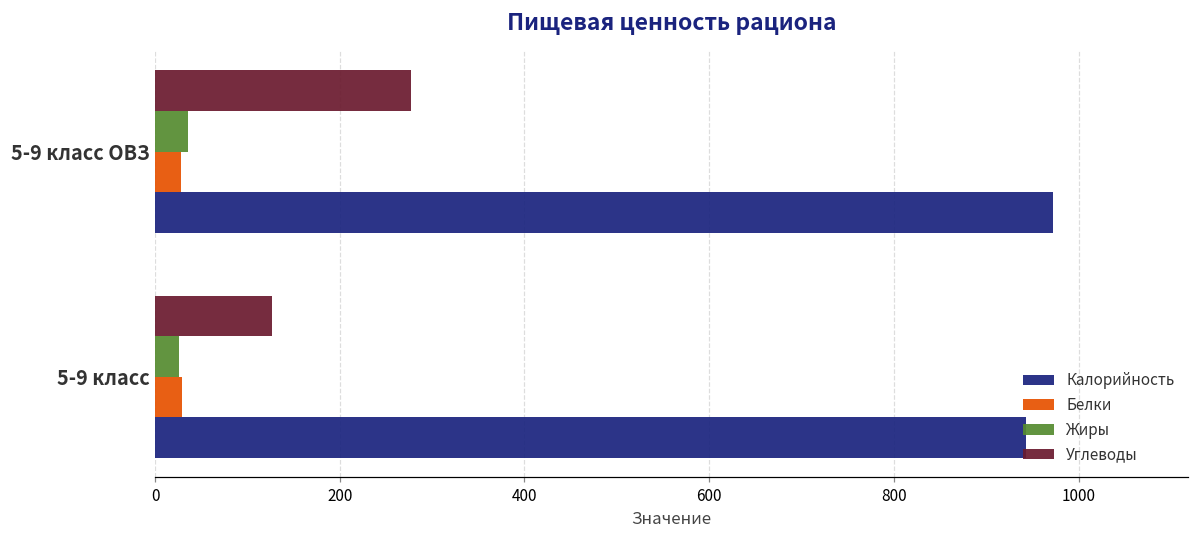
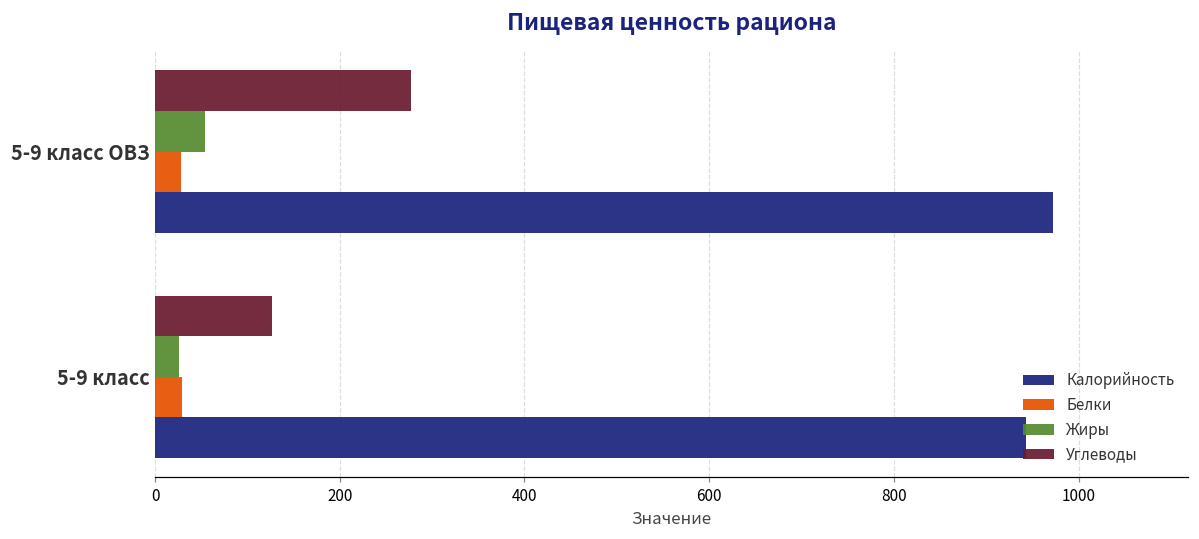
  {
    "Калорийность": {
      "5-9 класс ОВЗ": 970,
      "5-9 класс": 940
    },
    "Белки": {
      "5-9 класс ОВЗ": 30,
      "5-9 класс": 30
    },
    "Жиры": {
-     "5-9 класс ОВЗ": 40,
+     "5-9 класс ОВЗ": 50,
      "5-9 класс": 30
    },
    "Углеводы": {
      "5-9 класс ОВЗ": 280,
      "5-9 класс": 130
    }
  }
